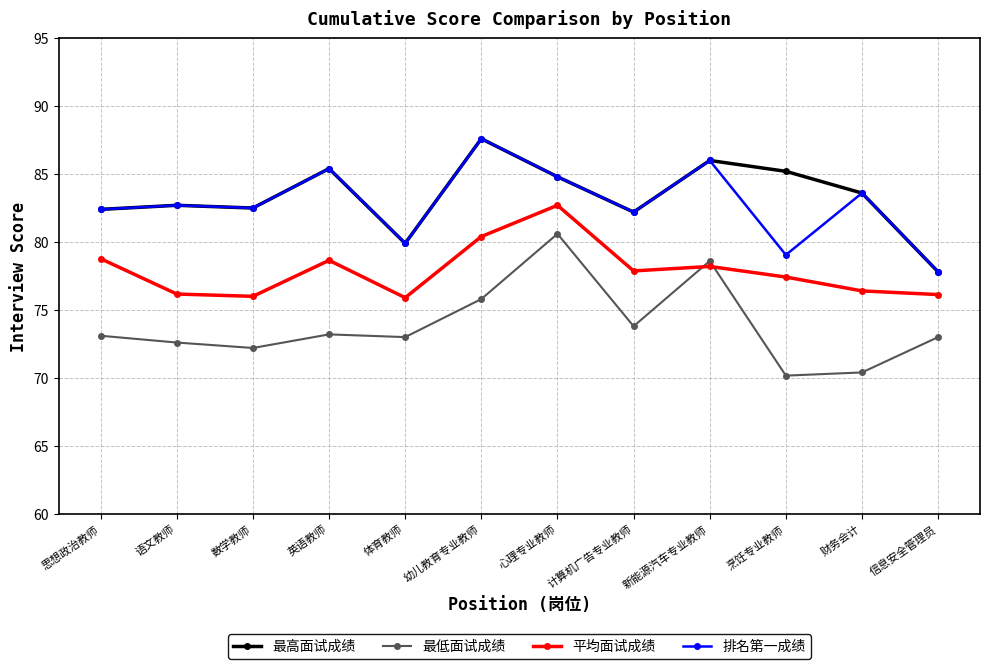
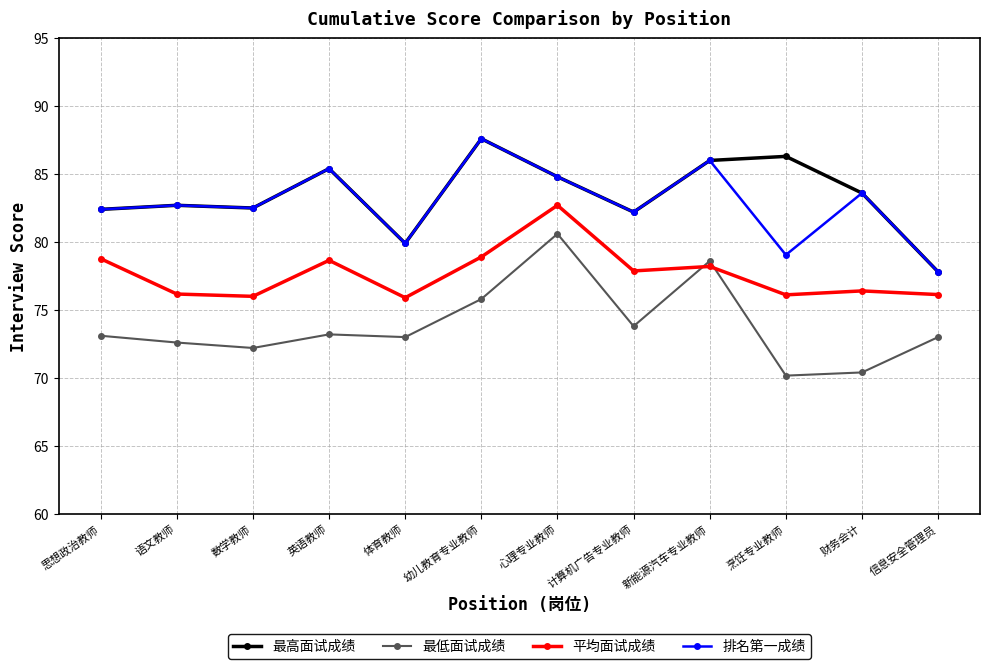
  {
    "最高面试成绩": {
-     "烹饪专业教师": 85.2
+     "烹饪专业教师": 86.3
    },
    "最低面试成绩": {
      "思想政治教师": 73.1,
      "语文教师": 72.6,
      "数学教师": 72.2,
      "英语教师": 73.2,
      "体育教师": 73.0,
      "幼儿教育专业教师": 75.8,
      "心理专业教师": 80.6,
      "计算机广告专业教师": 73.8,
      "新能源汽车专业教师": 78.6,
      "烹饪专业教师": 70.2,
      "财务会计": 70.4,
      "信息安全管理员": 73.0
    },
    "平均面试成绩": {
      "思想政治教师": 78.8,
      "语文教师": 76.2,
      "数学教师": 76.0,
      "英语教师": 78.7,
      "体育教师": 75.9,
-     "幼儿教育专业教师": 80.4,
+     "幼儿教育专业教师": 78.9,
      "心理专业教师": 82.7,
      "计算机广告专业教师": 77.9,
      "新能源汽车专业教师": 78.2,
-     "烹饪专业教师": 77.4,
+     "烹饪专业教师": 76.1,
      "财务会计": 76.4,
      "信息安全管理员": 76.1
    },
    "排名第一成绩": {
      "烹饪专业教师": 79.0
    }
  }
